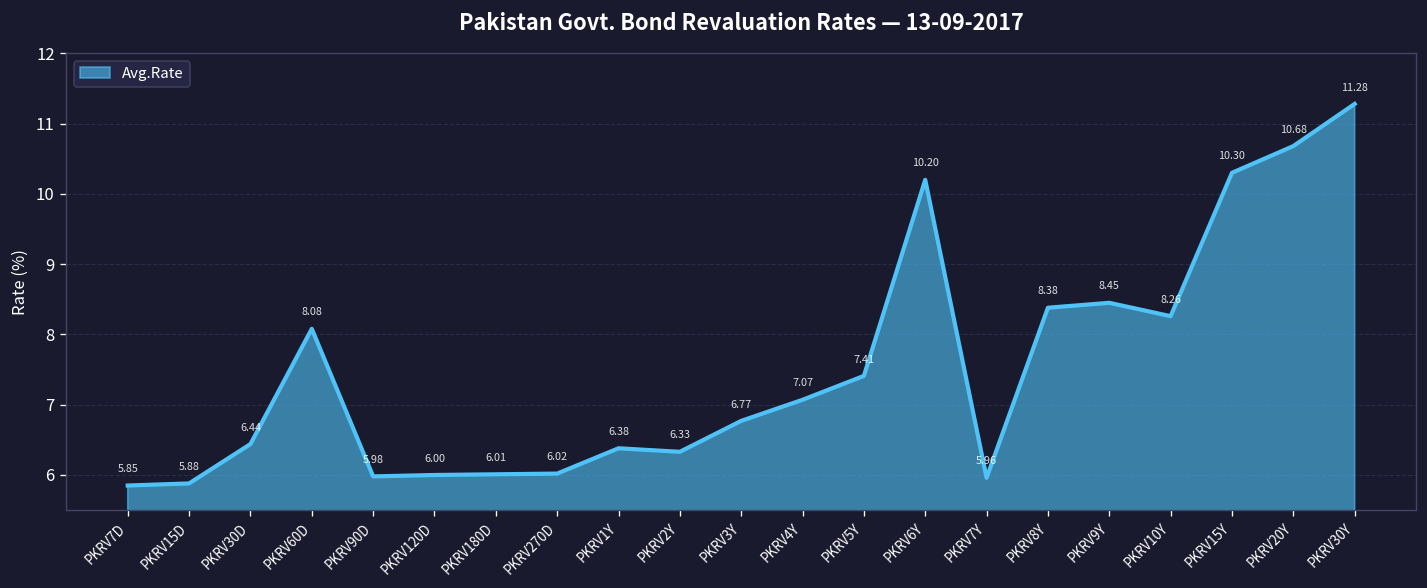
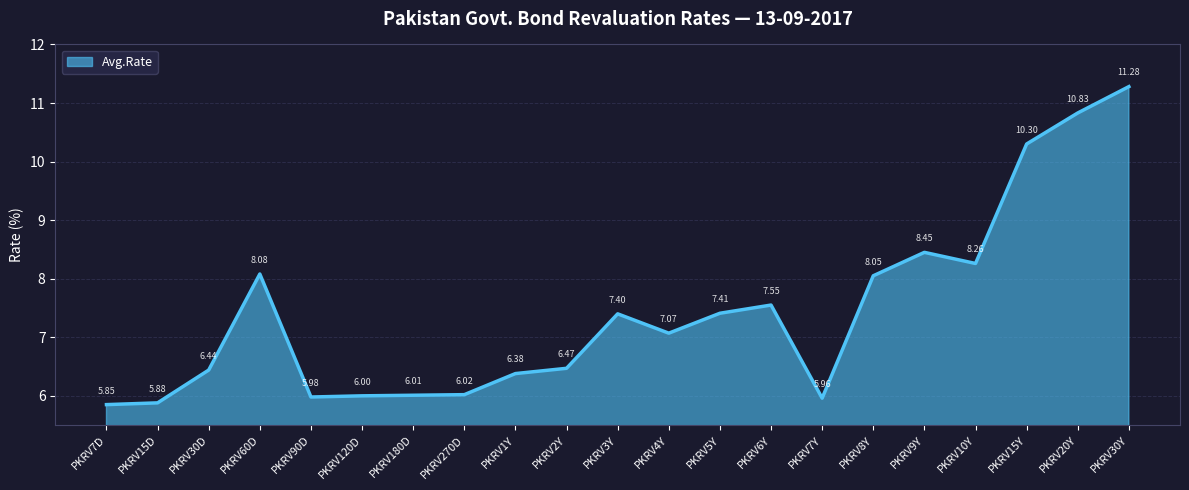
  {
    "PKRV7D": 5.85,
    "PKRV15D": 5.88,
    "PKRV30D": 6.44,
    "PKRV60D": 8.08,
    "PKRV90D": 5.98,
    "PKRV120D": 6.00,
    "PKRV180D": 6.01,
    "PKRV270D": 6.02,
    "PKRV1Y": 6.38,
-   "PKRV2Y": 6.33,
-   "PKRV3Y": 6.77,
+   "PKRV2Y": 6.47,
+   "PKRV3Y": 7.40,
    "PKRV4Y": 7.07,
    "PKRV5Y": 7.41,
-   "PKRV6Y": 10.20,
+   "PKRV6Y": 7.55,
    "PKRV7Y": 5.96,
-   "PKRV8Y": 8.38,
+   "PKRV8Y": 8.05,
    "PKRV9Y": 8.45,
    "PKRV10Y": 8.26,
    "PKRV15Y": 10.30,
-   "PKRV20Y": 10.68,
+   "PKRV20Y": 10.83,
    "PKRV30Y": 11.28
  }
